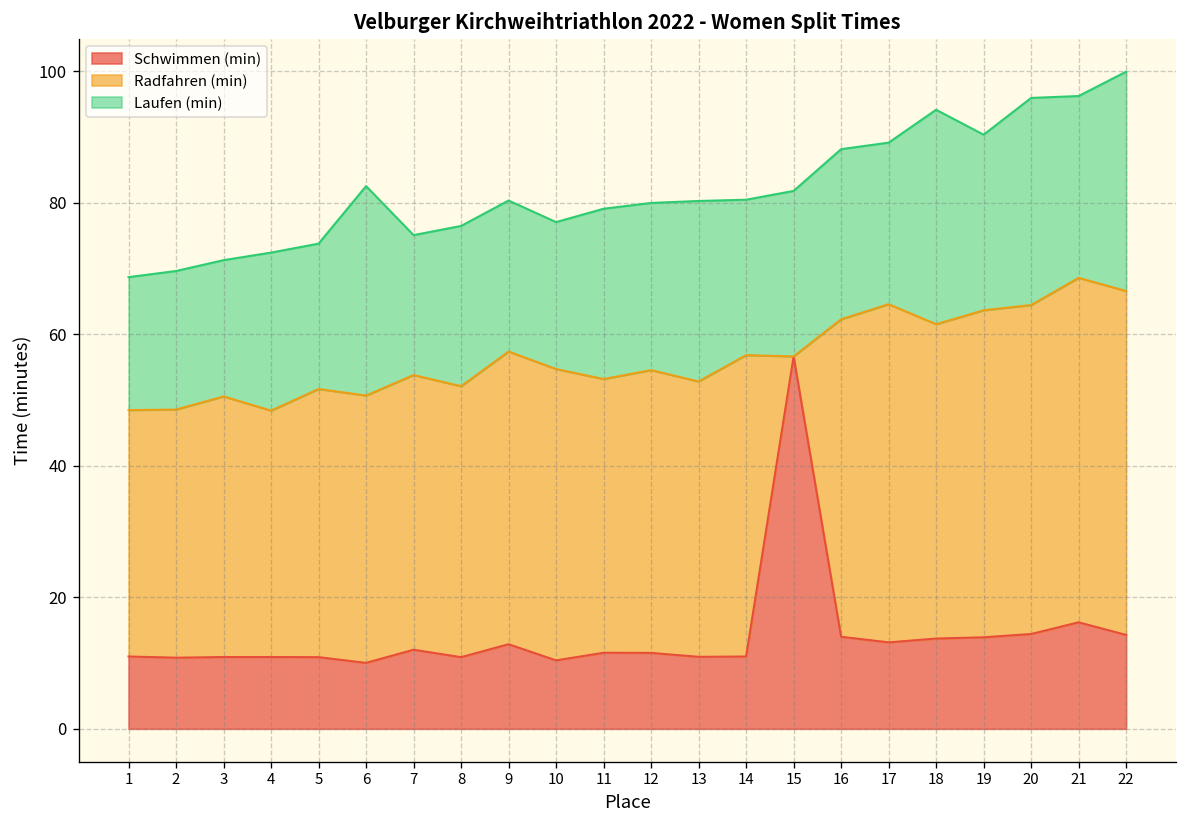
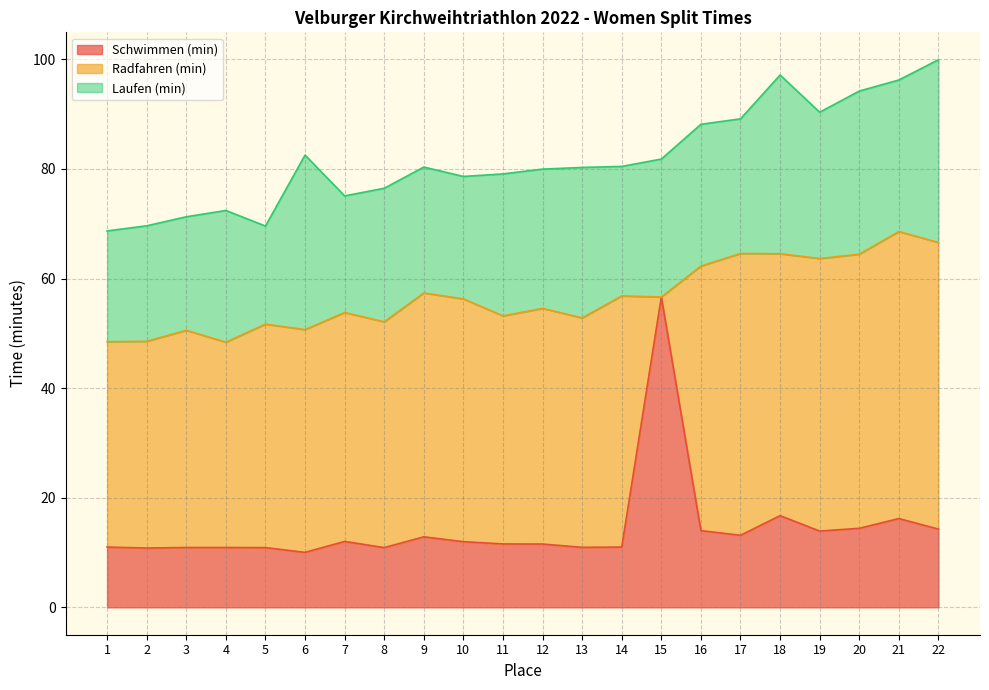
  {
    "Schwimmen (min)": {
      "1": 11,
      "2": 11,
      "3": 11,
      "4": 11,
      "5": 11,
      "6": 10,
      "7": 12,
      "8": 11,
      "9": 13,
-     "10": 10,
+     "10": 12,
      "11": 12,
      "12": 12,
      "13": 11,
      "14": 11,
      "16": 14,
      "17": 13,
-     "18": 14,
+     "18": 17,
      "19": 14,
      "20": 14,
      "21": 16,
      "22": 14
    },
    "Radfahren (min)": {
      "1": 37,
      "2": 38,
      "3": 40,
      "4": 37,
      "5": 41,
      "6": 41,
      "7": 42,
      "8": 41,
      "9": 45,
      "10": 44,
      "11": 42,
      "12": 43,
      "13": 42,
      "14": 46,
      "16": 48,
      "17": 51,
      "18": 48,
      "19": 50,
      "20": 50,
      "21": 52,
      "22": 52
    },
    "Laufen (min)": {
      "1": 20,
      "2": 21,
      "3": 21,
      "4": 24,
-     "5": 22,
+     "5": 18,
      "6": 32,
      "7": 21,
      "8": 24,
      "9": 23,
      "10": 22,
      "11": 26,
      "12": 25,
      "13": 27,
      "14": 24,
      "15": 25,
      "16": 26,
      "17": 25,
      "18": 33,
      "19": 27,
-     "20": 32,
+     "20": 30,
      "21": 28,
      "22": 33
    }
  }
